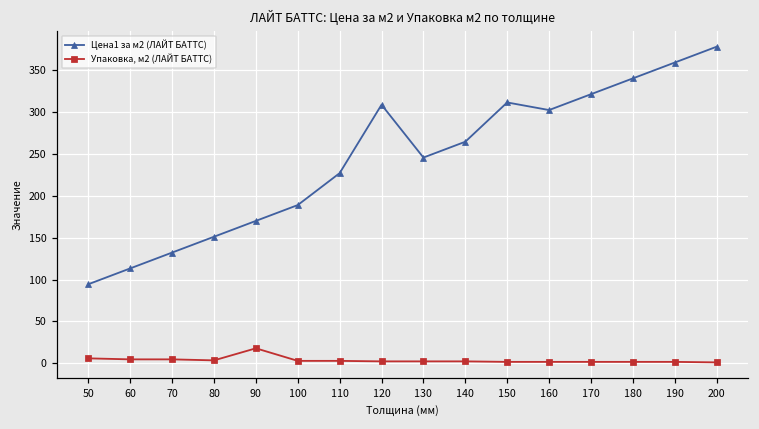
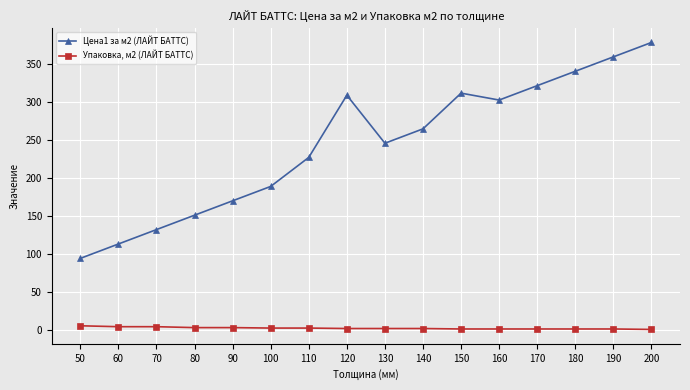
  {
    "Цена1 за м2 (ЛАЙТ БАТТС)": {
      "50": 90,
      "60": 110,
      "70": 130,
      "80": 150,
      "90": 170,
      "100": 190,
      "110": 230,
      "120": 310,
      "130": 250,
      "140": 260,
      "150": 310,
      "160": 300,
      "170": 320,
      "180": 340,
      "190": 360,
      "200": 380
    },
    "Упаковка, м2 (ЛАЙТ БАТТС)": {
      "50": 10,
      "60": 0,
      "70": 0,
      "80": 0,
-     "90": 20,
+     "90": 0,
      "100": 0,
      "110": 0,
      "120": 0,
      "130": 0,
      "140": 0,
      "150": 0,
      "160": 0,
      "170": 0,
      "180": 0,
      "190": 0,
      "200": 0
    }
  }
